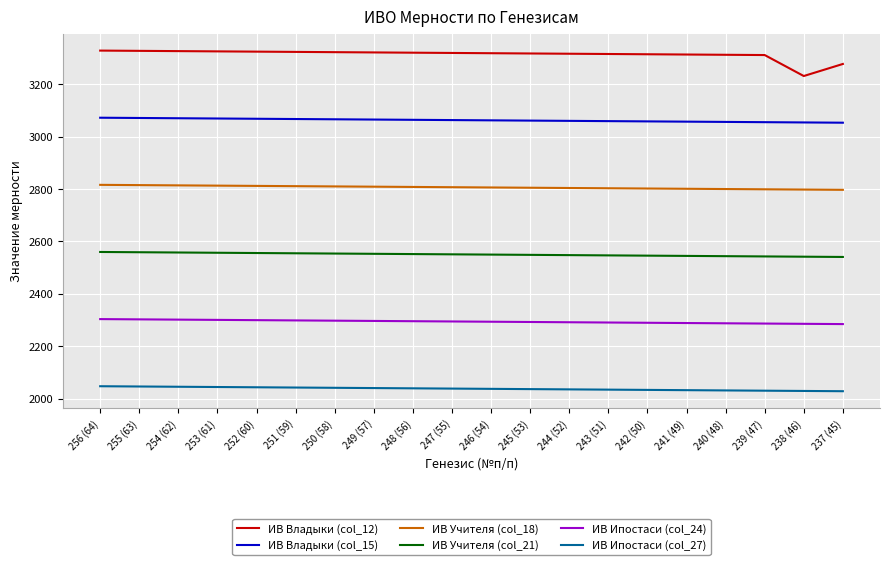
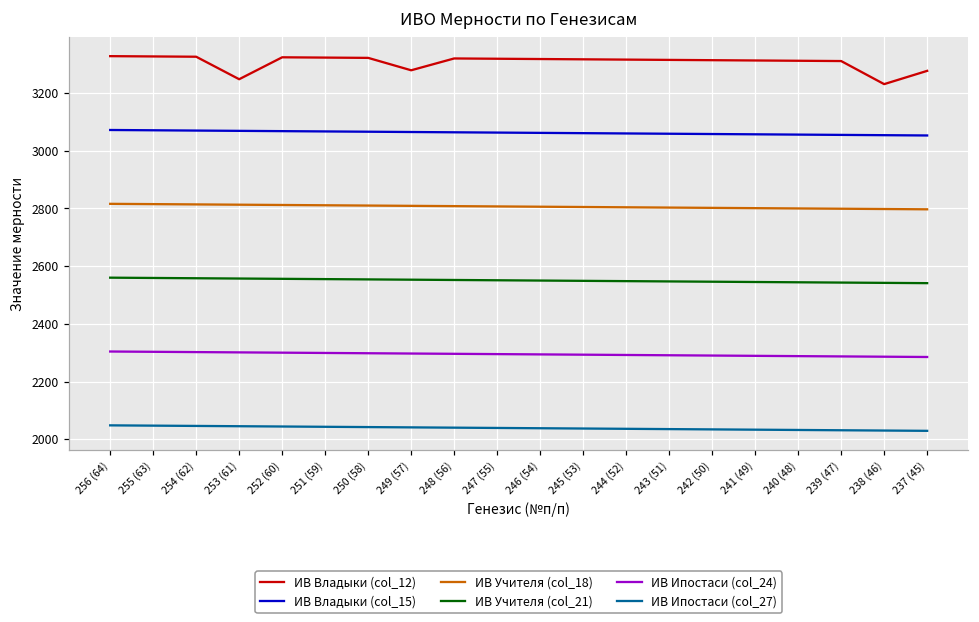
  {
    "ИВ Владыки (col_12)": {
      "256 (64)": 3330,
      "255 (63)": 3330,
      "254 (62)": 3330,
-     "253 (61)": 3330,
+     "253 (61)": 3250,
      "252 (60)": 3320,
      "251 (59)": 3320,
      "250 (58)": 3320,
-     "249 (57)": 3320,
+     "249 (57)": 3280,
      "248 (56)": 3320,
      "247 (55)": 3320,
      "246 (54)": 3320,
      "245 (53)": 3320,
      "244 (52)": 3320,
      "243 (51)": 3320,
      "242 (50)": 3310,
      "241 (49)": 3310,
      "240 (48)": 3310,
      "239 (47)": 3310,
      "238 (46)": 3230,
      "237 (45)": 3280
    },
    "ИВ Владыки (col_15)": {
      "256 (64)": 3070,
      "255 (63)": 3070,
      "254 (62)": 3070,
      "253 (61)": 3070,
      "252 (60)": 3070,
      "251 (59)": 3070,
      "250 (58)": 3070,
      "249 (57)": 3070,
      "248 (56)": 3060,
      "247 (55)": 3060,
      "246 (54)": 3060,
      "245 (53)": 3060,
      "244 (52)": 3060,
      "243 (51)": 3060,
      "242 (50)": 3060,
      "241 (49)": 3060,
      "240 (48)": 3060,
      "239 (47)": 3060,
      "238 (46)": 3050,
      "237 (45)": 3050
    },
    "ИВ Учителя (col_18)": {
      "256 (64)": 2820,
      "255 (63)": 2820,
      "254 (62)": 2810,
      "253 (61)": 2810,
      "252 (60)": 2810,
      "251 (59)": 2810,
      "250 (58)": 2810,
      "249 (57)": 2810,
      "248 (56)": 2810,
      "247 (55)": 2810,
      "246 (54)": 2810,
      "245 (53)": 2810,
      "244 (52)": 2800,
      "243 (51)": 2800,
      "242 (50)": 2800,
      "241 (49)": 2800,
      "240 (48)": 2800,
      "239 (47)": 2800,
      "238 (46)": 2800,
      "237 (45)": 2800
    },
    "ИВ Учителя (col_21)": {
      "256 (64)": 2560,
      "255 (63)": 2560,
      "254 (62)": 2560,
      "253 (61)": 2560,
      "252 (60)": 2560,
      "251 (59)": 2560,
      "250 (58)": 2550,
      "249 (57)": 2550,
      "248 (56)": 2550,
      "247 (55)": 2550,
      "246 (54)": 2550,
      "245 (53)": 2550,
      "244 (52)": 2550,
      "243 (51)": 2550,
      "242 (50)": 2550,
      "241 (49)": 2550,
      "240 (48)": 2540,
      "239 (47)": 2540,
      "238 (46)": 2540,
      "237 (45)": 2540
    },
    "ИВ Ипостаси (col_24)": {
      "256 (64)": 2300,
      "255 (63)": 2300,
      "254 (62)": 2300,
      "253 (61)": 2300,
      "252 (60)": 2300,
      "251 (59)": 2300,
      "250 (58)": 2300,
      "249 (57)": 2300,
      "248 (56)": 2300,
      "247 (55)": 2300,
      "246 (54)": 2290,
      "245 (53)": 2290,
      "244 (52)": 2290,
      "243 (51)": 2290,
      "242 (50)": 2290,
      "241 (49)": 2290,
      "240 (48)": 2290,
      "239 (47)": 2290,
      "238 (46)": 2290,
      "237 (45)": 2290
    },
    "ИВ Ипостаси (col_27)": {
      "256 (64)": 2050,
      "255 (63)": 2050,
      "254 (62)": 2050,
      "253 (61)": 2050,
      "252 (60)": 2040,
      "251 (59)": 2040,
      "250 (58)": 2040,
      "249 (57)": 2040,
      "248 (56)": 2040,
      "247 (55)": 2040,
      "246 (54)": 2040,
      "245 (53)": 2040,
      "244 (52)": 2040,
      "243 (51)": 2040,
      "242 (50)": 2030,
      "241 (49)": 2030,
      "240 (48)": 2030,
      "239 (47)": 2030,
      "238 (46)": 2030,
      "237 (45)": 2030
    }
  }
